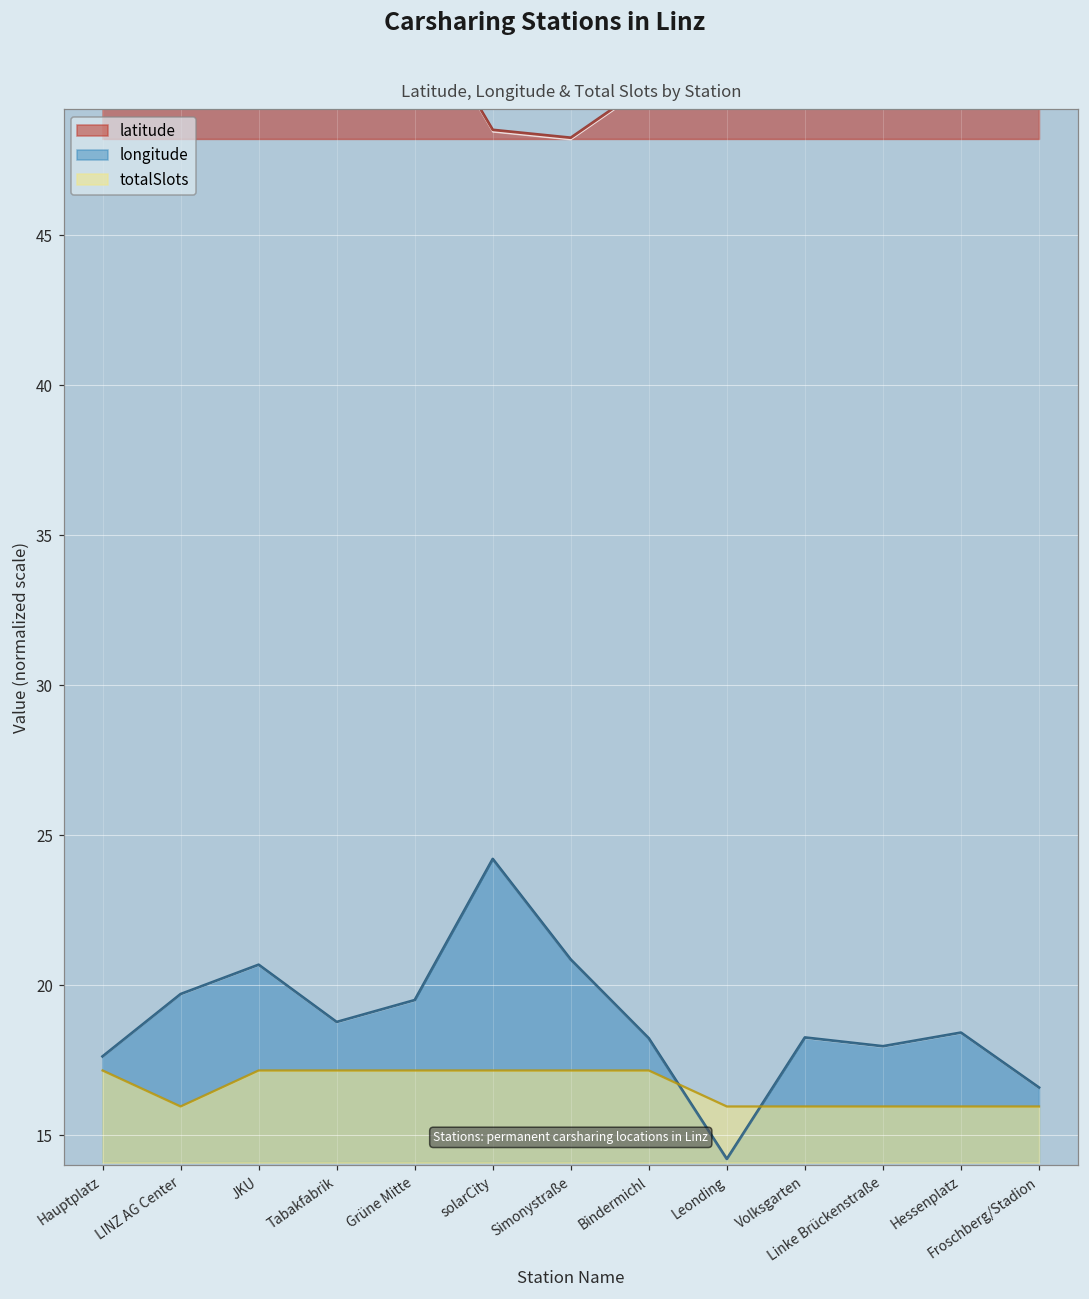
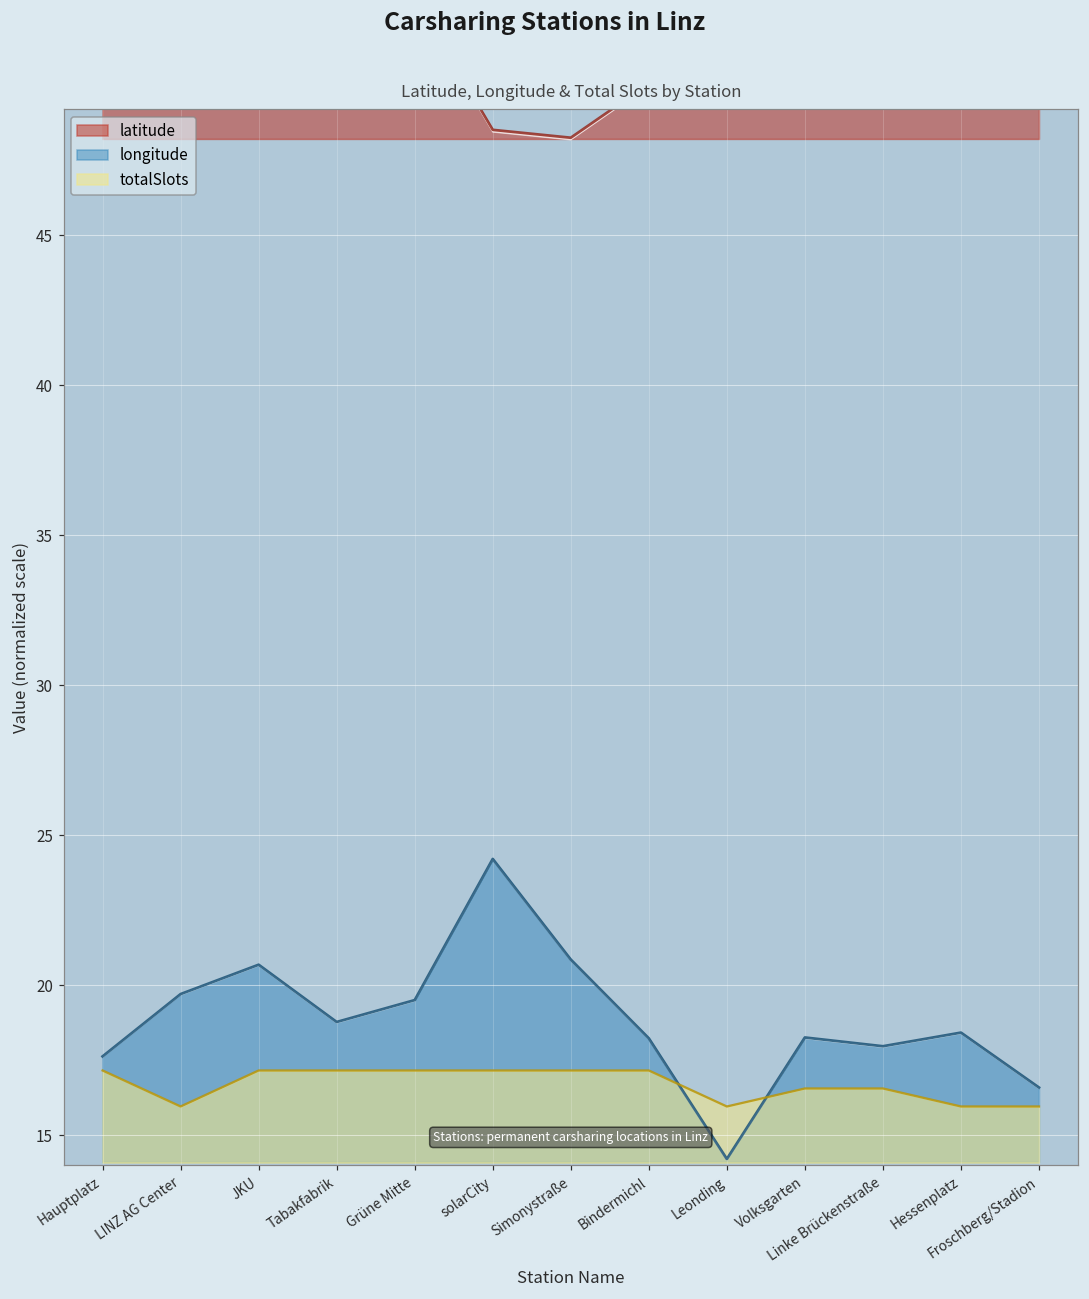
  {
    "totalSlots": {
      "Hauptplatz": 17.2,
      "LINZ AG Center": 16.0,
      "JKU": 17.2,
      "Tabakfabrik": 17.2,
      "Grüne Mitte": 17.2,
      "solarCity": 17.2,
      "Simonystraße": 17.2,
      "Bindermichl": 17.2,
      "Leonding": 16.0,
-     "Volksgarten": 16.0,
-     "Linke Brückenstraße": 16.0,
+     "Volksgarten": 16.6,
+     "Linke Brückenstraße": 16.6,
      "Hessenplatz": 16.0,
      "Froschberg/Stadion": 16.0
    }
  }
